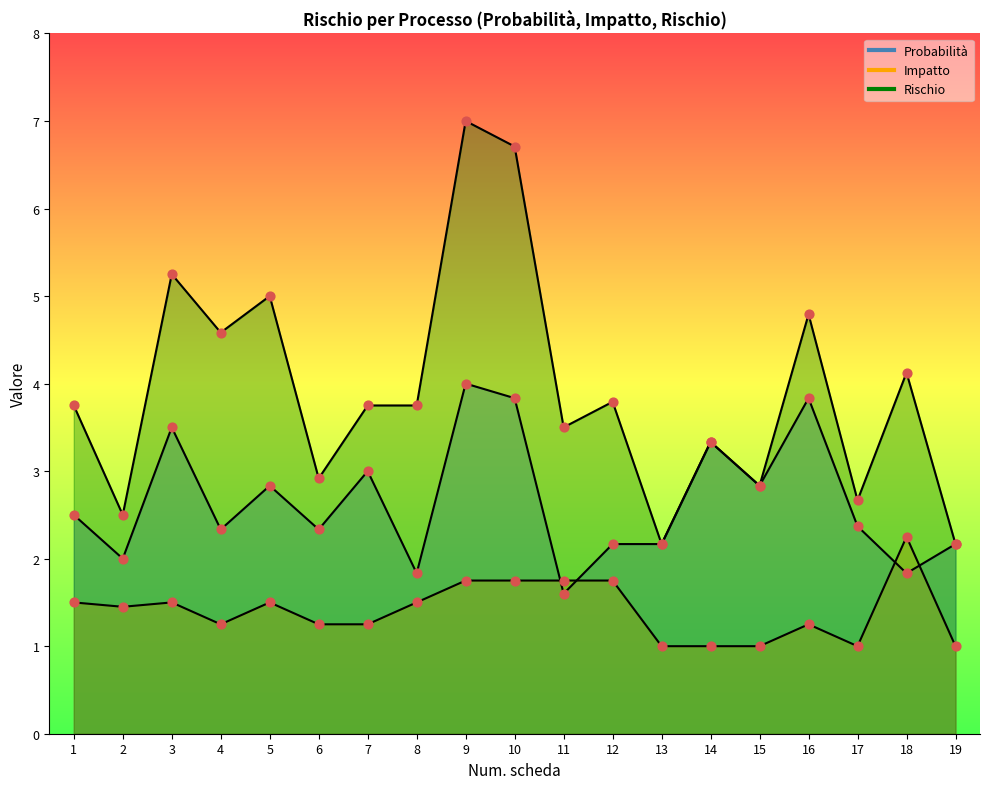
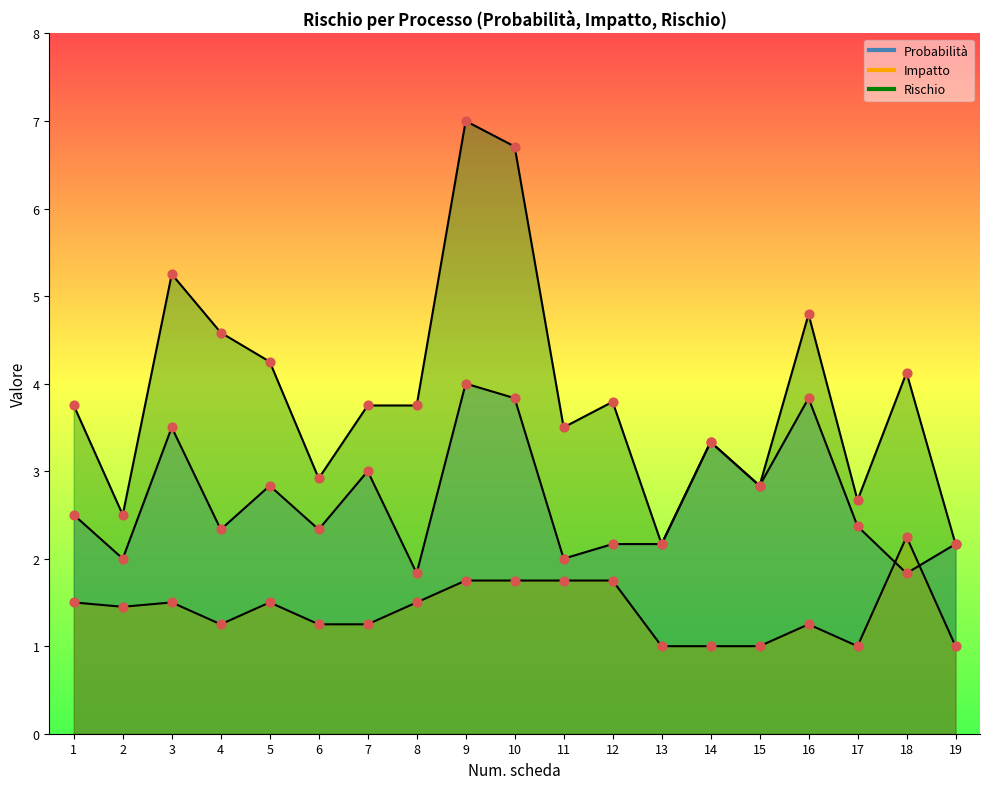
  {
    "Probabilità": {
      "1": 2.5,
      "2": 2.0,
      "3": 3.5,
      "4": 2.3,
      "5": 2.8,
      "6": 2.3,
      "7": 3.0,
      "8": 1.8,
      "9": 4.0,
      "10": 3.8,
-     "11": 1.6,
+     "11": 2.0,
      "12": 2.2,
      "16": 3.8,
      "17": 2.4,
      "18": 1.8
    },
    "Impatto": {
      "1": 1.5,
      "2": 1.5,
      "3": 1.5,
      "4": 1.3,
      "5": 1.5,
      "6": 1.3,
      "7": 1.3,
      "8": 1.5,
      "9": 1.8,
      "10": 1.8,
      "11": 1.8,
      "12": 1.8,
      "13": 1.0,
      "14": 1.0,
      "15": 1.0,
      "16": 1.3,
      "17": 1.0,
      "18": 2.3,
      "19": 1.0
    },
    "Rischio": {
      "1": 3.8,
      "2": 2.5,
      "3": 5.3,
      "4": 4.6,
-     "5": 5.0,
+     "5": 4.3,
      "6": 2.9,
      "7": 3.8,
      "8": 3.8,
      "9": 7.0,
      "10": 6.7,
      "11": 3.5,
      "12": 3.8,
      "16": 4.8,
      "17": 2.7,
      "18": 4.1
    }
  }
